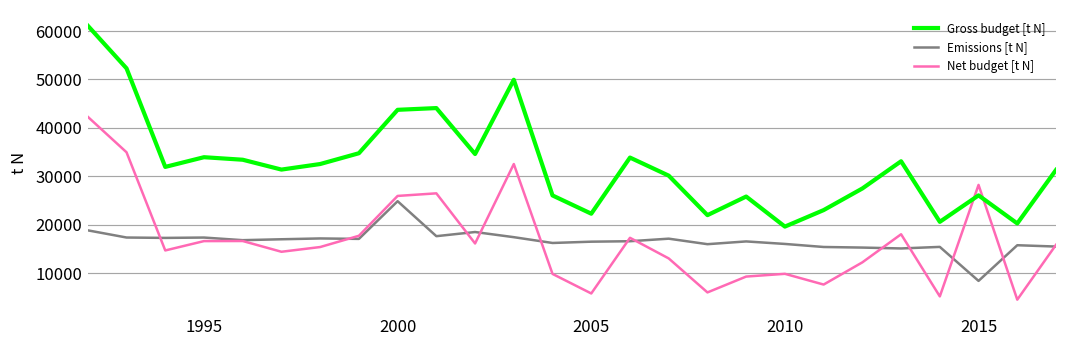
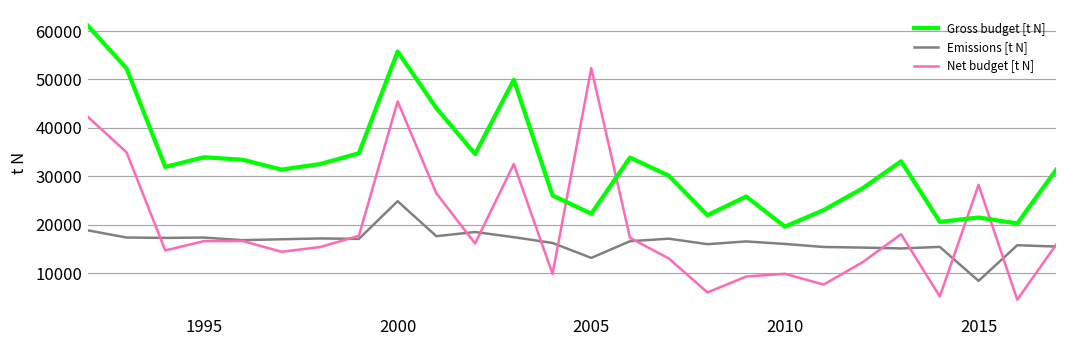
  {
    "Gross budget [t N]": {
      "1995": 34000,
-     "2000": 44000,
+     "2000": 56000,
      "2005": 22000,
      "2010": 20000,
-     "2015": 26000
+     "2015": 21000
    },
    "Emissions [t N]": {
      "1995": 17000,
      "2000": 25000,
-     "2005": 16000,
+     "2005": 13000,
      "2010": 16000,
      "2015": 8000
    },
    "Net budget [t N]": {
      "1995": 17000,
-     "2000": 26000,
-     "2005": 6000,
+     "2000": 45000,
+     "2005": 52000,
      "2010": 10000,
      "2015": 28000
    }
  }
